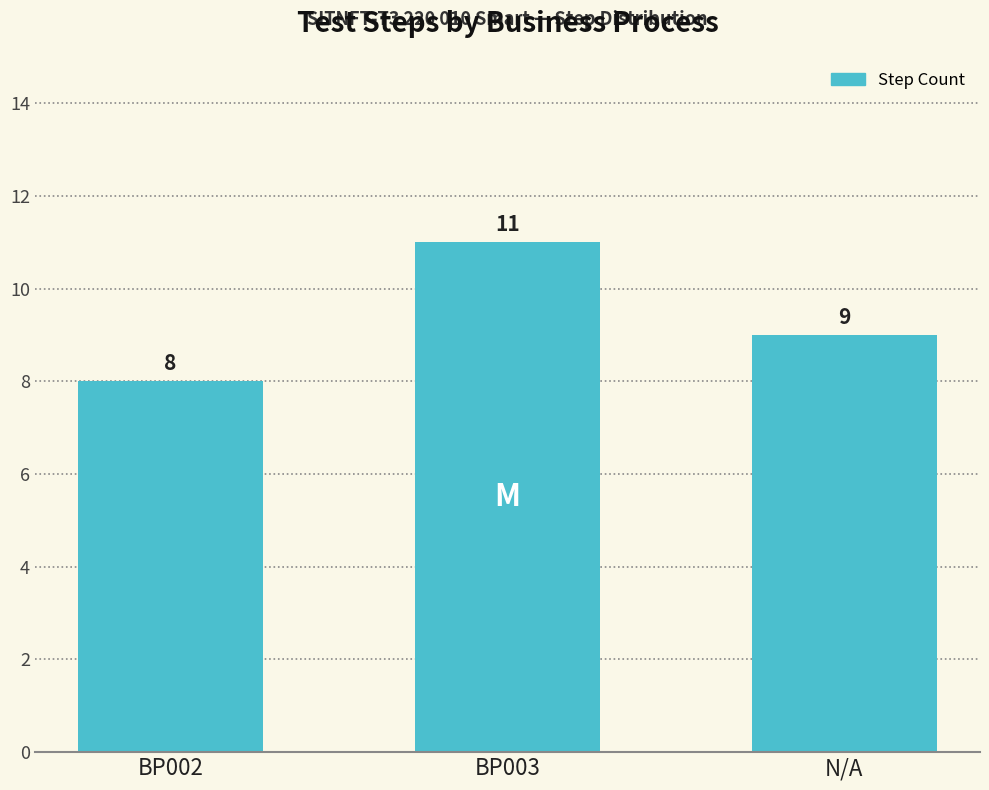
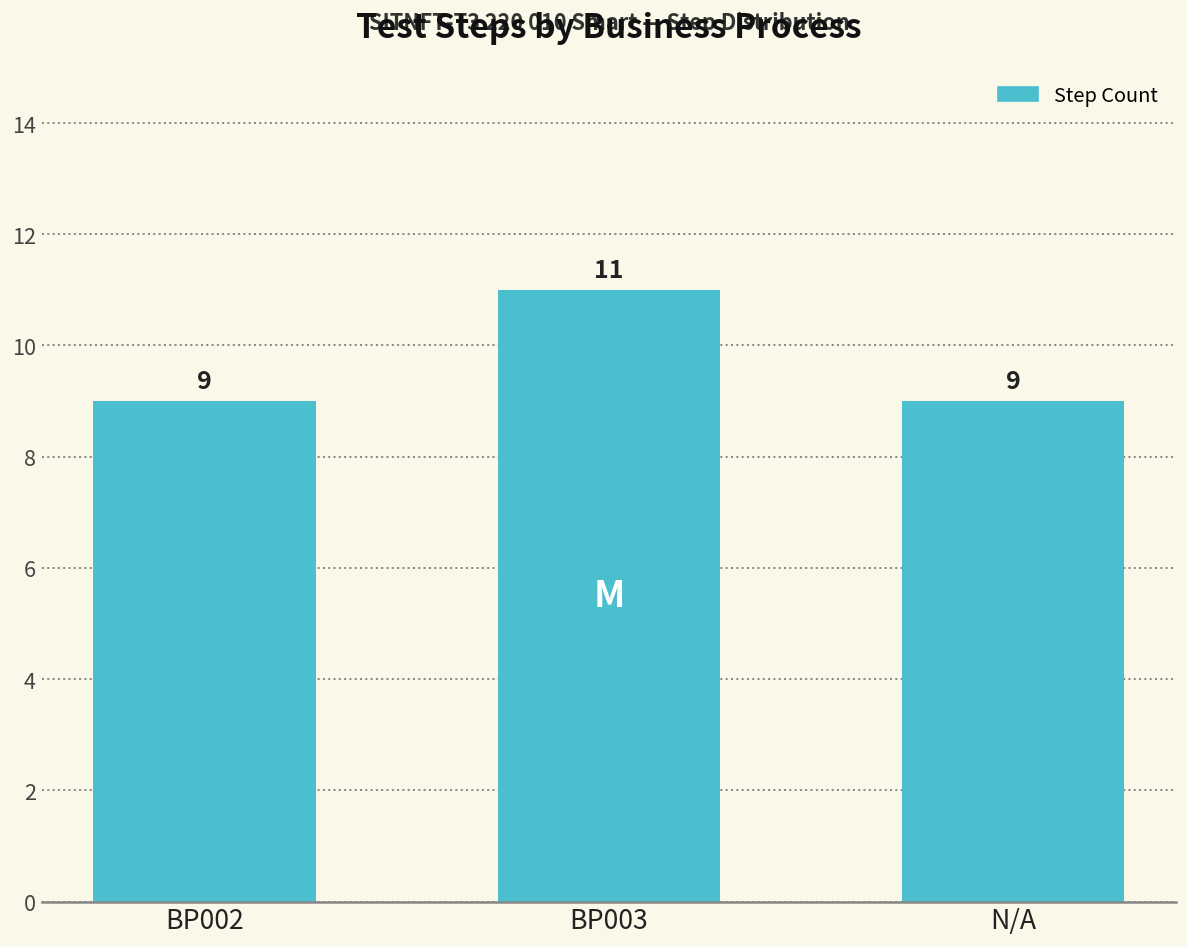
  {
-   "BP002": 8,
+   "BP002": 9,
    "BP003": 11,
    "N/A": 9
  }
